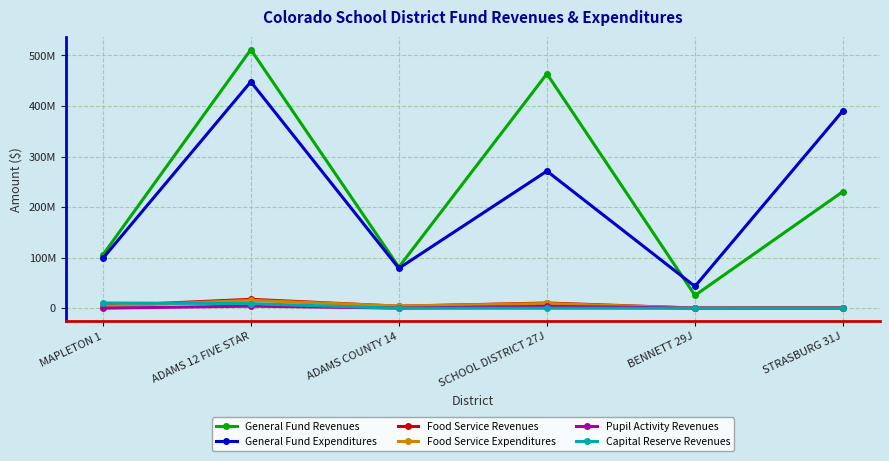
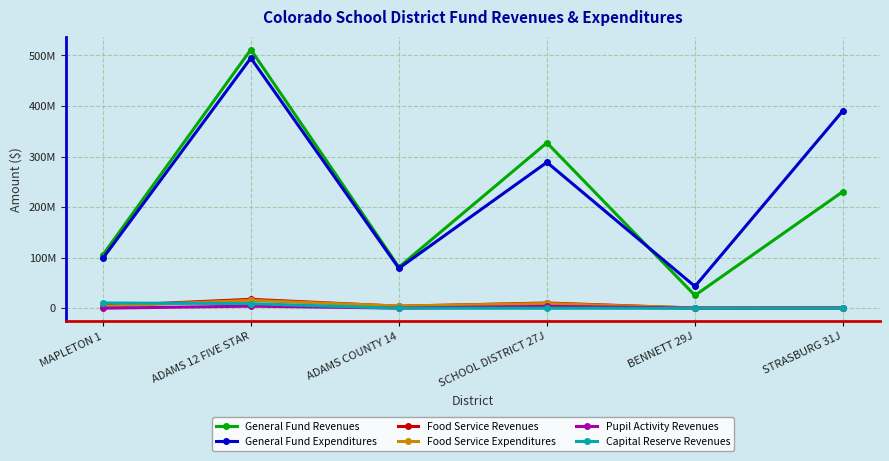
  {
    "General Fund Revenues": {
      "MAPLETON 1": 110000000,
      "ADAMS 12 FIVE STAR": 510000000,
-     "SCHOOL DISTRICT 27J": 460000000,
+     "SCHOOL DISTRICT 27J": 330000000,
      "BENNETT 29J": 30000000,
      "STRASBURG 31J": 230000000
    },
    "General Fund Expenditures": {
      "MAPLETON 1": 100000000,
-     "ADAMS 12 FIVE STAR": 450000000,
-     "SCHOOL DISTRICT 27J": 270000000,
+     "ADAMS 12 FIVE STAR": 490000000,
+     "SCHOOL DISTRICT 27J": 290000000,
      "BENNETT 29J": 40000000,
      "STRASBURG 31J": 390000000
    },
    "Pupil Activity Revenues": {
      "ADAMS 12 FIVE STAR": 0
    },
    "Capital Reserve Revenues": {
      "MAPLETON 1": 10000000,
      "ADAMS 12 FIVE STAR": 10000000
    }
  }
